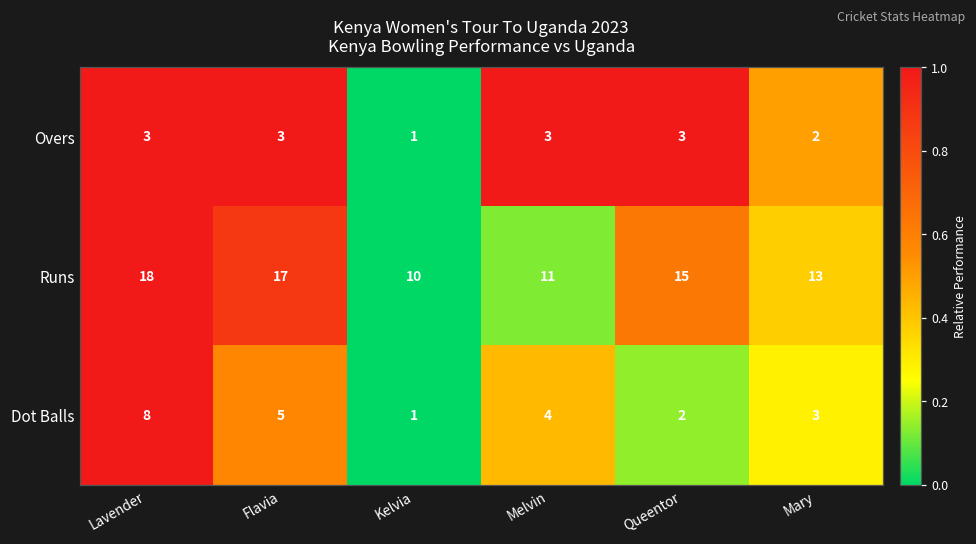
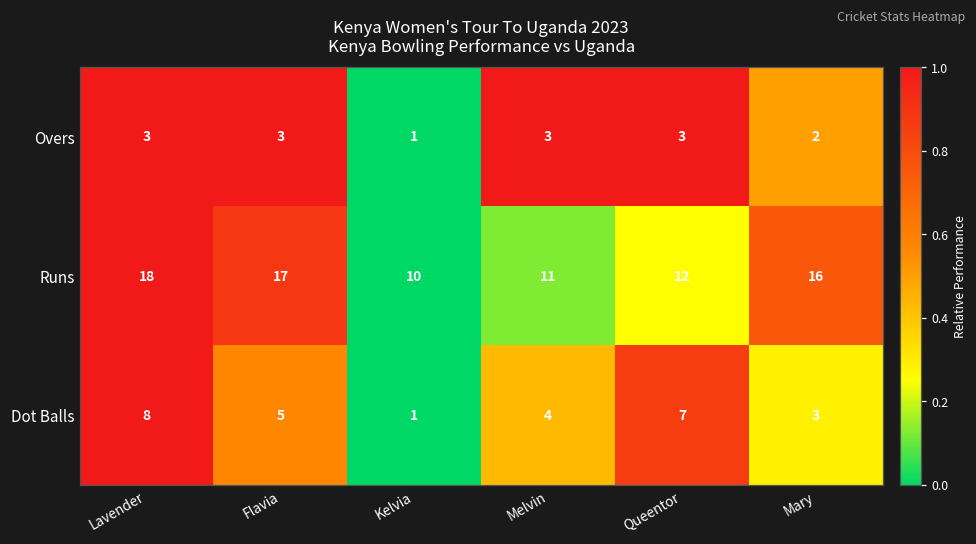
  {
    "Overs": {
      "Lavender": 3,
      "Flavia": 3,
      "Kelvia": 1,
      "Melvin": 3,
      "Queentor": 3,
      "Mary": 2
    },
    "Runs": {
      "Lavender": 18,
      "Flavia": 17,
      "Kelvia": 10,
      "Melvin": 11,
-     "Queentor": 15,
-     "Mary": 13
+     "Queentor": 12,
+     "Mary": 16
    },
    "Dot Balls": {
      "Lavender": 8,
      "Flavia": 5,
      "Kelvia": 1,
      "Melvin": 4,
-     "Queentor": 2,
+     "Queentor": 7,
      "Mary": 3
    }
  }
